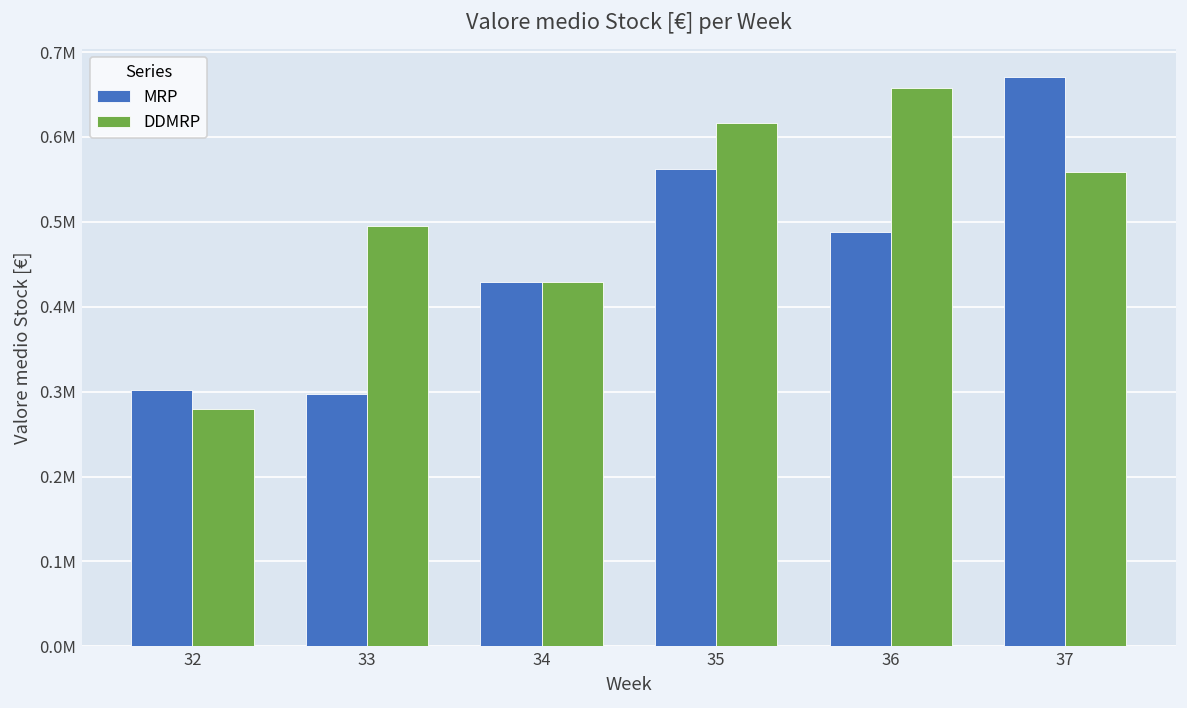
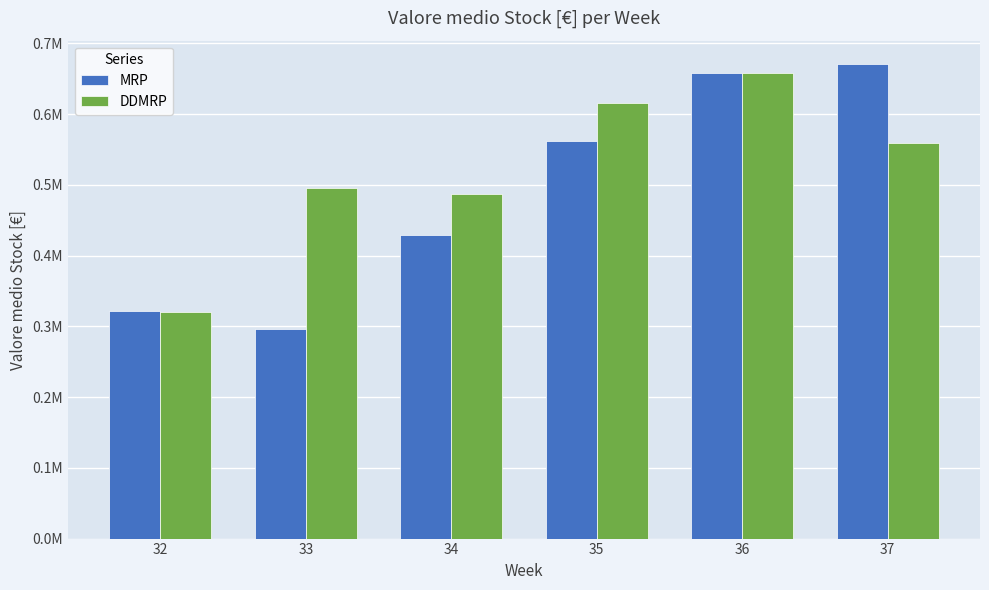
  {
    "MRP": {
-     "32": 300000,
+     "32": 320000,
      "33": 300000,
      "34": 430000,
      "35": 560000,
-     "36": 490000,
+     "36": 660000,
      "37": 670000
    },
    "DDMRP": {
-     "32": 280000,
+     "32": 320000,
      "33": 500000,
-     "34": 430000,
+     "34": 490000,
      "35": 620000,
      "36": 660000,
      "37": 560000
    }
  }
